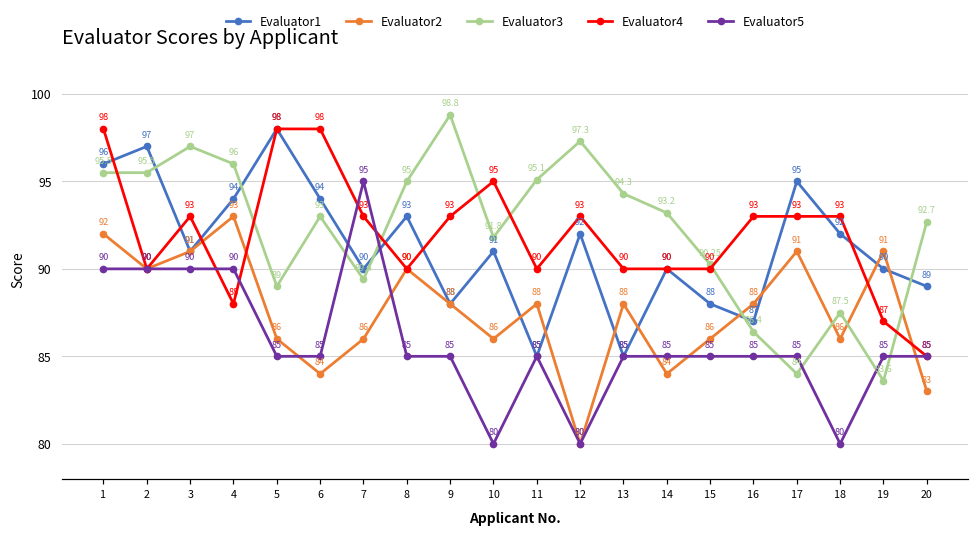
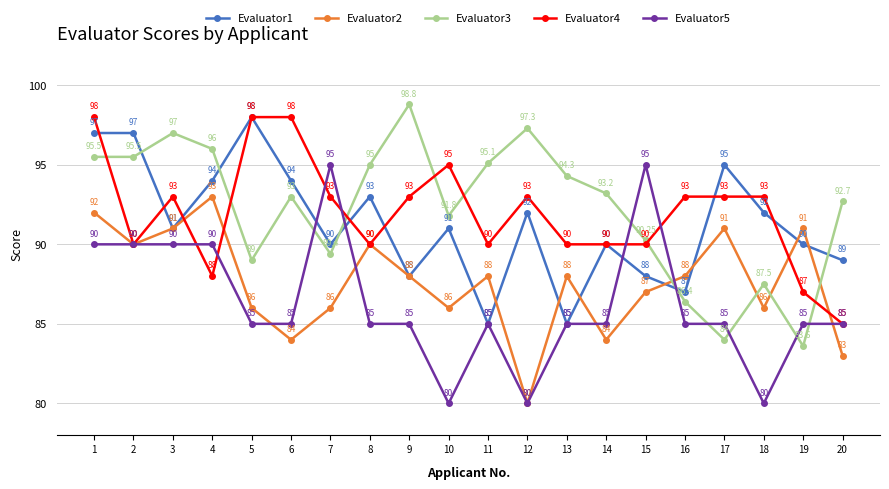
  {
    "Evaluator1": {
-     "1": 96,
+     "1": 97,
      "2": 97,
      "4": 94,
      "6": 94,
      "7": 90,
      "8": 93,
      "15": 88,
      "17": 95,
      "20": 89
    },
    "Evaluator2": {
      "1": 92,
      "5": 86,
      "7": 86,
      "10": 86,
      "11": 88,
      "13": 88,
-     "15": 86,
+     "15": 87,
      "16": 88,
      "17": 91,
      "18": 86,
      "19": 91,
      "20": 83
    },
    "Evaluator3": {
      "1": 95.5,
      "2": 95.5,
      "3": 97,
      "4": 96,
      "5": 89,
      "8": 95,
      "9": 98.8,
      "10": 91.8,
      "11": 95.1,
      "12": 97.3,
      "13": 94.3,
      "14": 93.2,
      "18": 87.5,
      "19": 83.6,
      "20": 92.7
    },
    "Evaluator4": {
      "1": 98,
      "3": 93,
      "4": 88,
      "6": 98,
      "7": 93,
      "9": 93,
      "10": 95,
      "11": 90,
      "12": 93,
      "13": 90,
      "16": 93,
      "17": 93,
      "18": 93,
      "19": 87
    },
    "Evaluator5": {
      "1": 90,
      "4": 90,
      "6": 85,
      "7": 95,
      "8": 85,
      "9": 85,
      "10": 80,
      "14": 85,
-     "15": 85,
+     "15": 95,
      "16": 85,
      "17": 85,
      "18": 80,
      "19": 85
    }
  }
